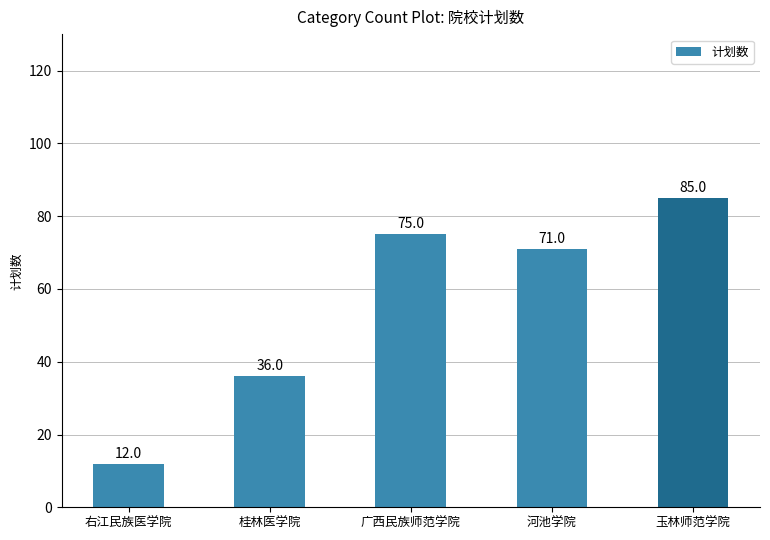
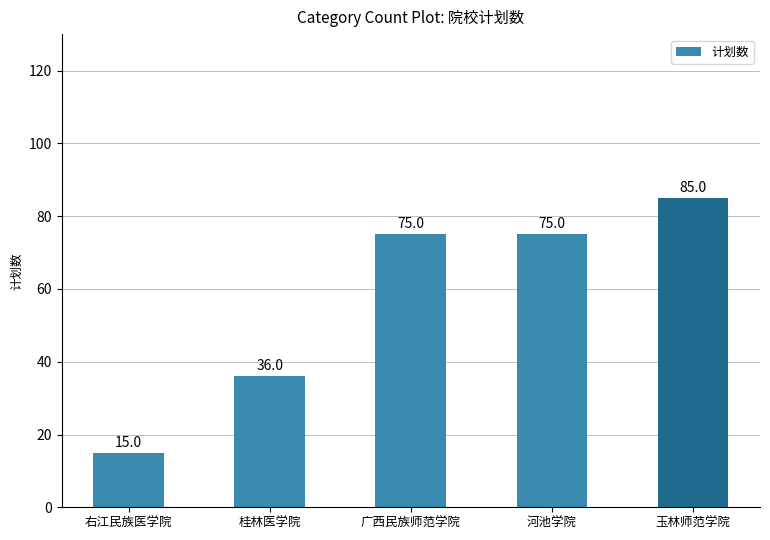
  {
-   "右江民族医学院": 12.0,
+   "右江民族医学院": 15.0,
    "桂林医学院": 36.0,
    "广西民族师范学院": 75.0,
-   "河池学院": 71.0,
+   "河池学院": 75.0,
    "玉林师范学院": 85.0
  }
